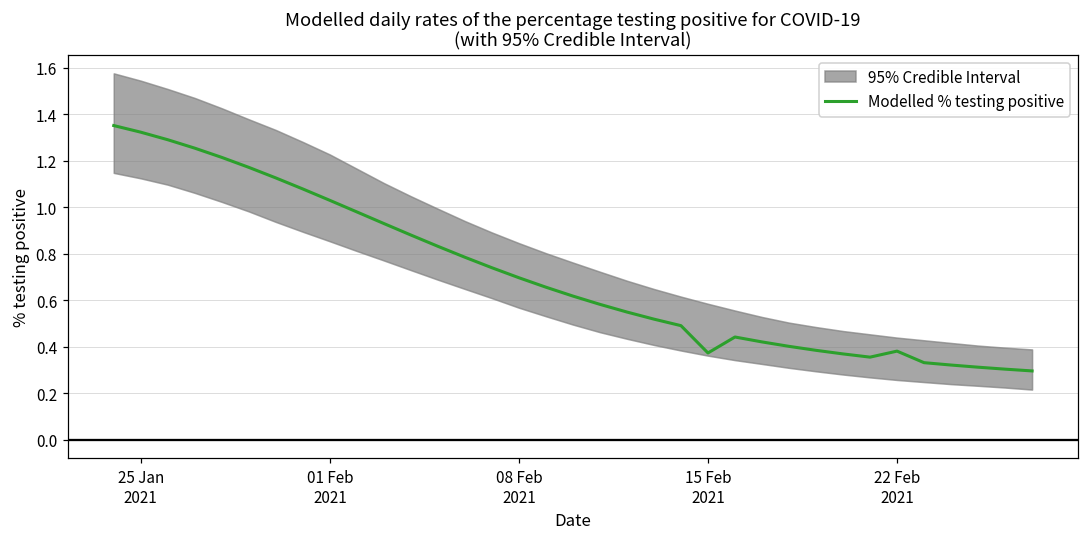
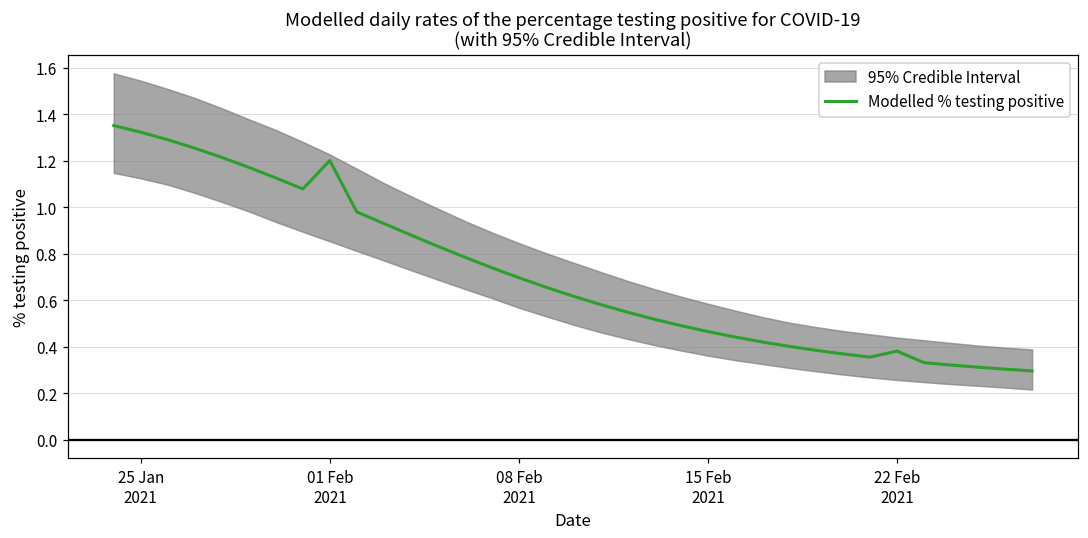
  {
    "Modelled % testing positive": {
      "25 Jan 2021": 1.32,
-     "01 Feb 2021": 1.03,
+     "01 Feb 2021": 1.20,
      "08 Feb 2021": 0.70,
-     "15 Feb 2021": 0.37,
+     "15 Feb 2021": 0.47,
      "22 Feb 2021": 0.38
    }
  }
